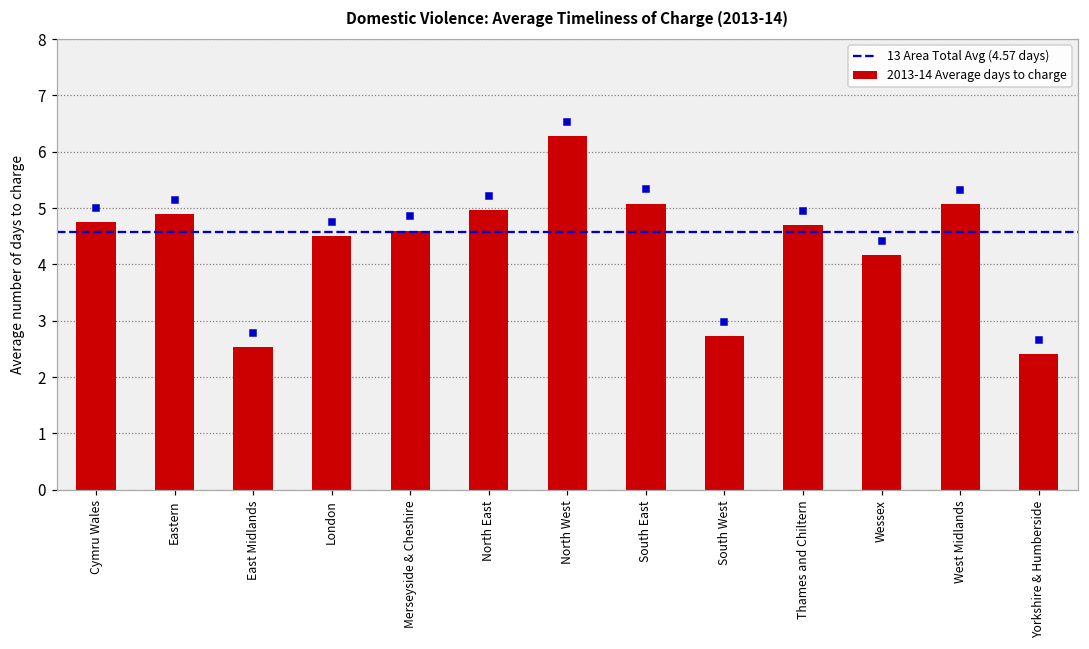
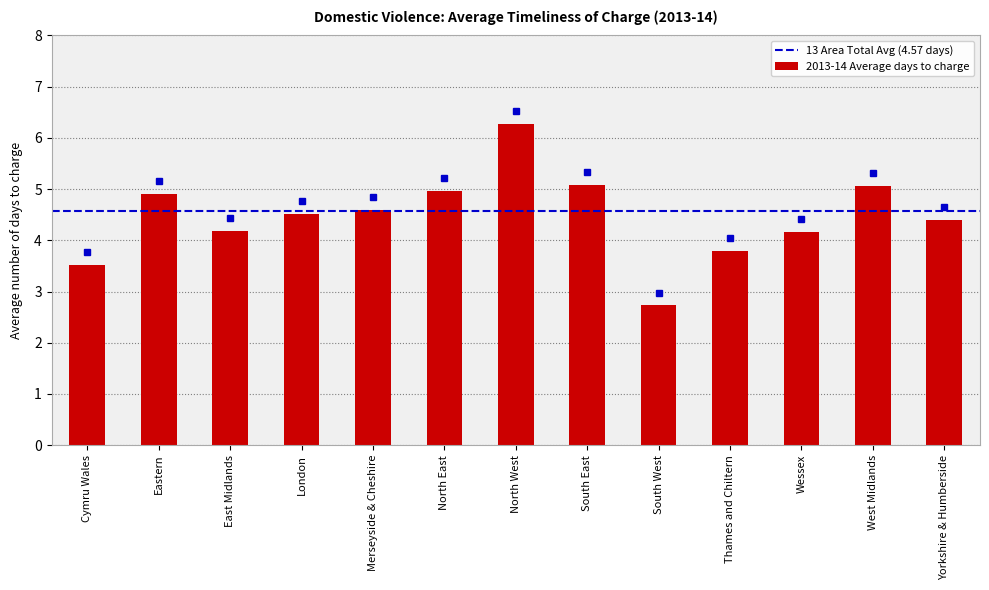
  {
    "2013-14 Average days to charge": {
-     "Cymru Wales": 4.8,
+     "Cymru Wales": 3.5,
      "Eastern": 4.9,
-     "East Midlands": 2.5,
+     "East Midlands": 4.2,
      "London": 4.5,
      "Merseyside & Cheshire": 4.6,
      "North East": 5.0,
      "North West": 6.3,
      "South East": 5.1,
      "South West": 2.7,
-     "Thames and Chiltern": 4.7,
+     "Thames and Chiltern": 3.8,
      "Wessex": 4.2,
      "West Midlands": 5.1,
-     "Yorkshire & Humberside": 2.4
+     "Yorkshire & Humberside": 4.4
    }
  }
